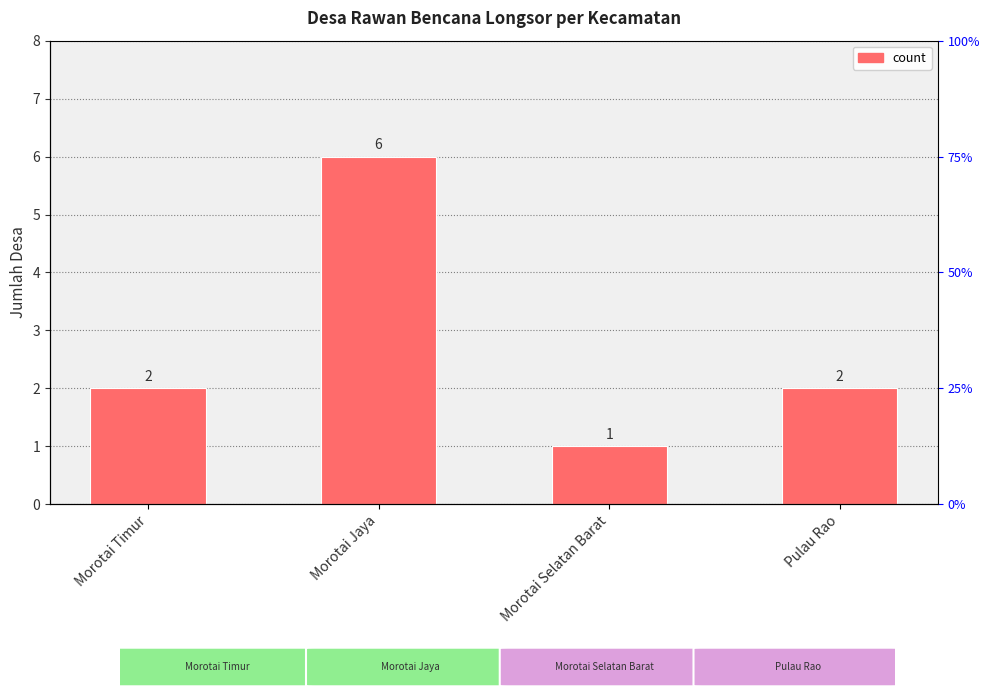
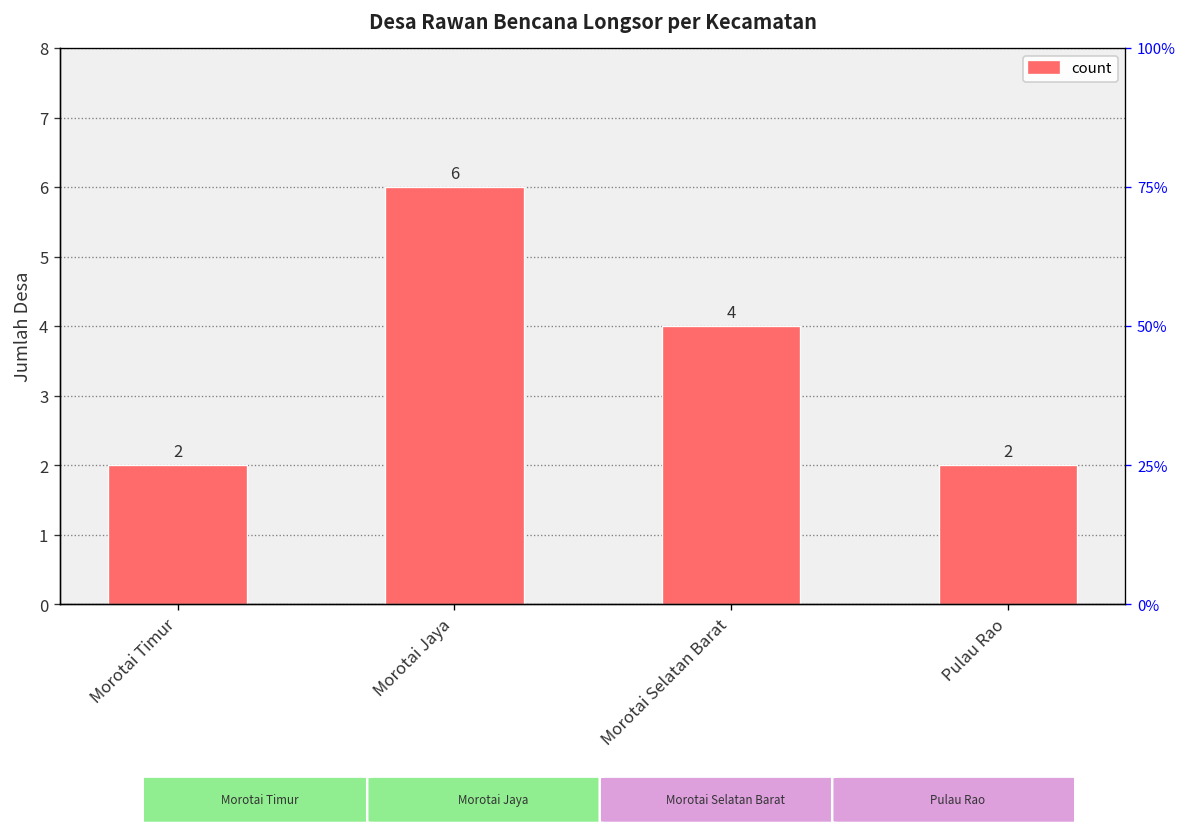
  {
    "Morotai Timur": 2,
    "Morotai Jaya": 6,
-   "Morotai Selatan Barat": 1,
+   "Morotai Selatan Barat": 4,
    "Pulau Rao": 2
  }
